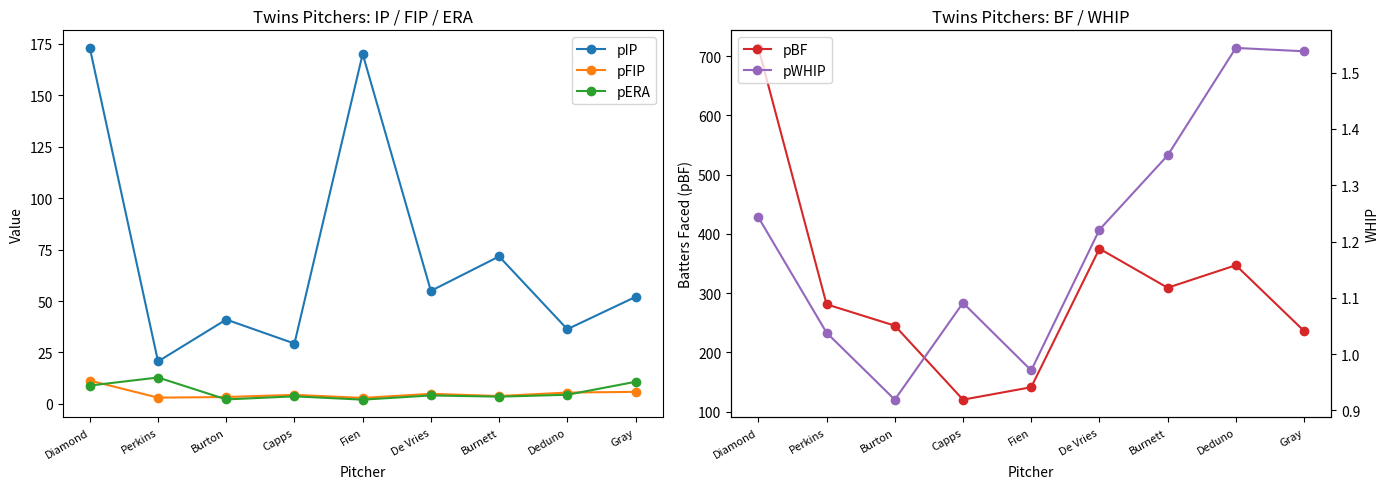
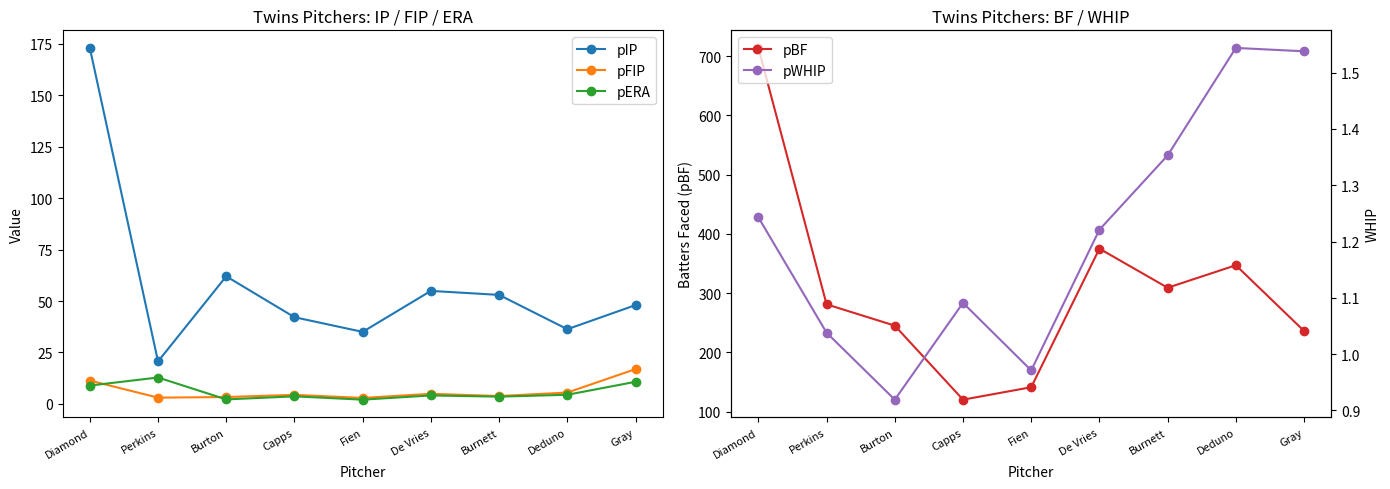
  {
    "Twins Pitchers: IP / FIP / ERA": {
      "pIP": {
        "Diamond": 173,
        "Perkins": 21,
-       "Burton": 41,
-       "Capps": 29,
-       "Fien": 170,
+       "Burton": 62,
+       "Capps": 42,
+       "Fien": 35,
        "De Vries": 55,
-       "Burnett": 72,
+       "Burnett": 53,
        "Deduno": 36,
-       "Gray": 52
+       "Gray": 48
      },
      "pFIP": {
        "Diamond": 11,
        "Perkins": 3,
-       "Gray": 6
+       "Gray": 17
      },
      "pERA": {
        "Diamond": 9,
        "Perkins": 13,
        "Gray": 11
      }
    }
  }
